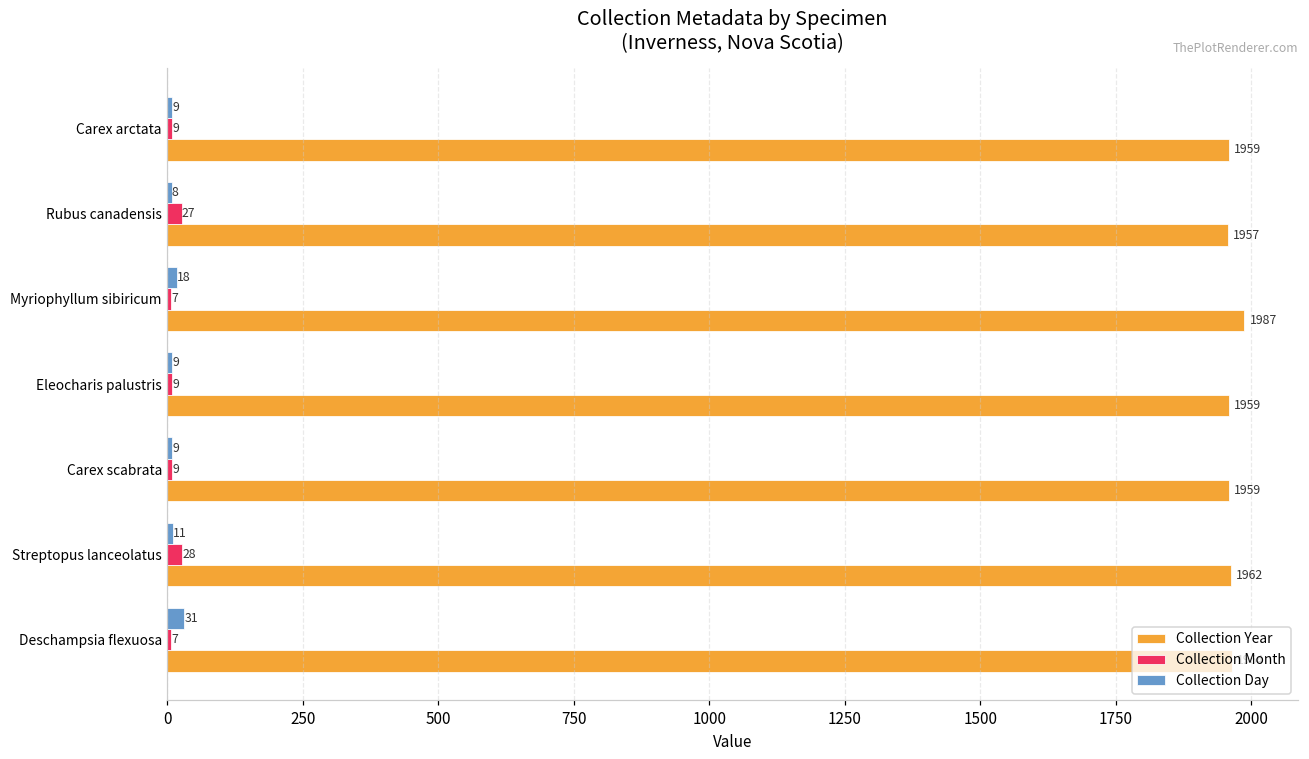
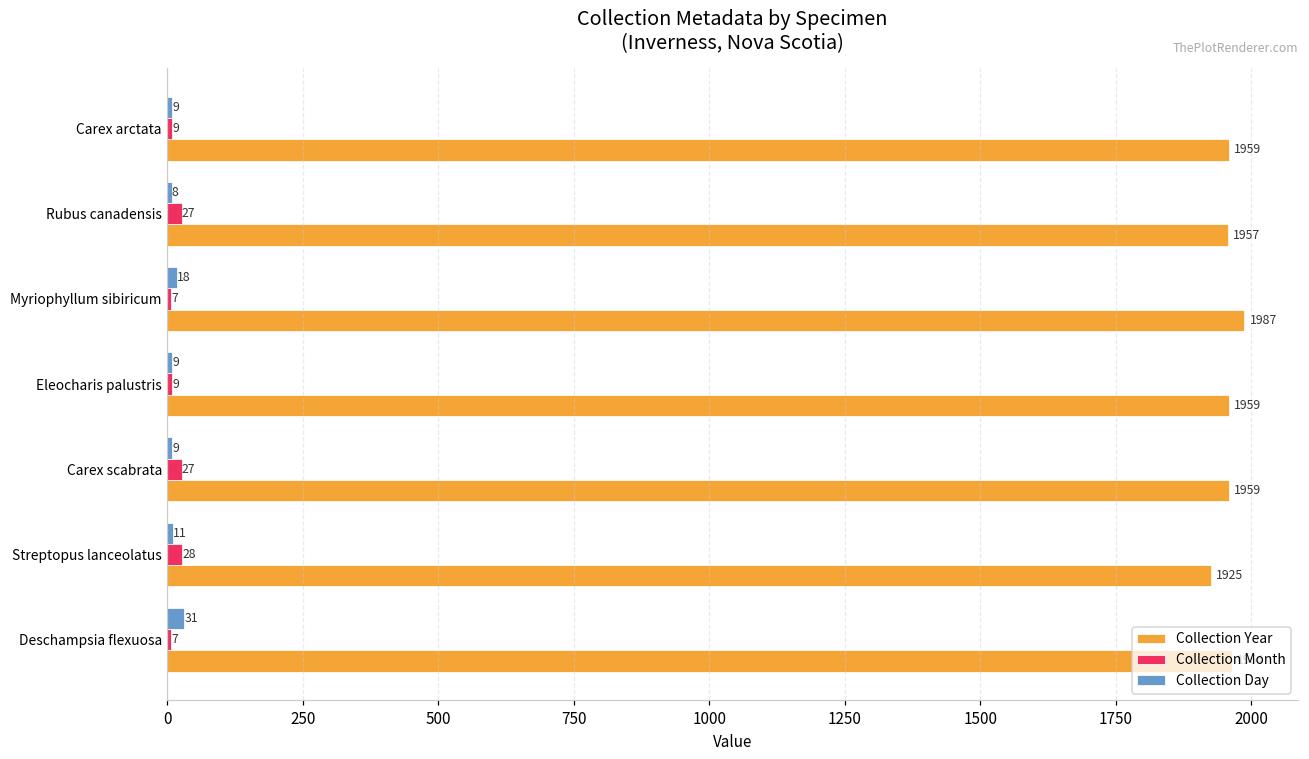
  {
    "Collection Year": {
      "Carex arctata": 1959,
      "Rubus canadensis": 1957,
      "Myriophyllum sibiricum": 1987,
      "Eleocharis palustris": 1959,
      "Carex scabrata": 1959,
-     "Streptopus lanceolatus": 1962
+     "Streptopus lanceolatus": 1925
    },
    "Collection Month": {
      "Carex arctata": 9,
      "Rubus canadensis": 27,
      "Myriophyllum sibiricum": 7,
      "Eleocharis palustris": 9,
-     "Carex scabrata": 9,
+     "Carex scabrata": 27,
      "Streptopus lanceolatus": 28,
      "Deschampsia flexuosa": 7
    },
    "Collection Day": {
      "Carex arctata": 9,
      "Rubus canadensis": 8,
      "Myriophyllum sibiricum": 18,
      "Eleocharis palustris": 9,
      "Carex scabrata": 9,
      "Streptopus lanceolatus": 11,
      "Deschampsia flexuosa": 31
    }
  }
